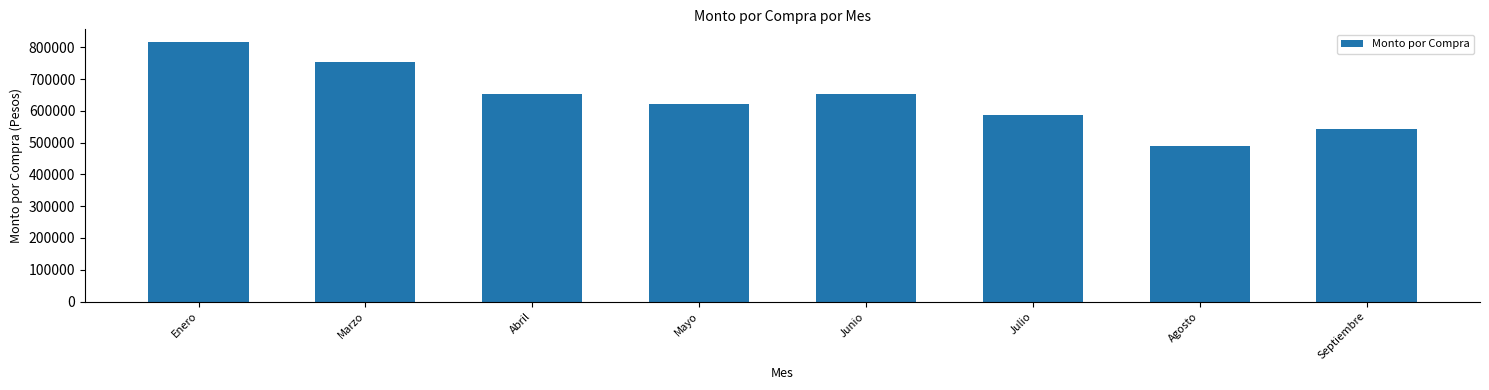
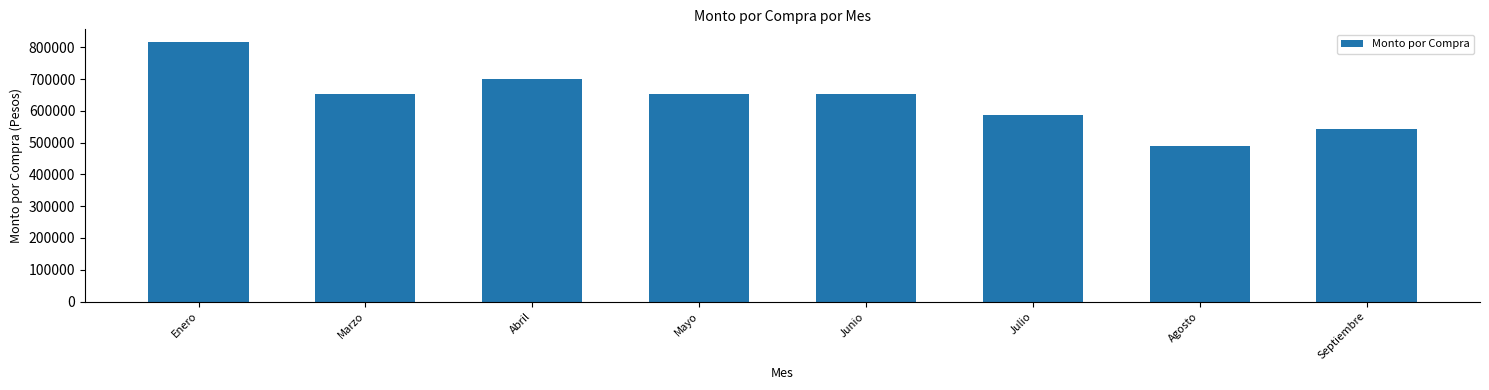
  {
    "Enero": 820000,
-   "Marzo": 750000,
-   "Abril": 650000,
-   "Mayo": 620000,
+   "Marzo": 650000,
+   "Abril": 700000,
+   "Mayo": 650000,
    "Junio": 650000,
    "Julio": 590000,
    "Agosto": 490000,
    "Septiembre": 540000
  }
